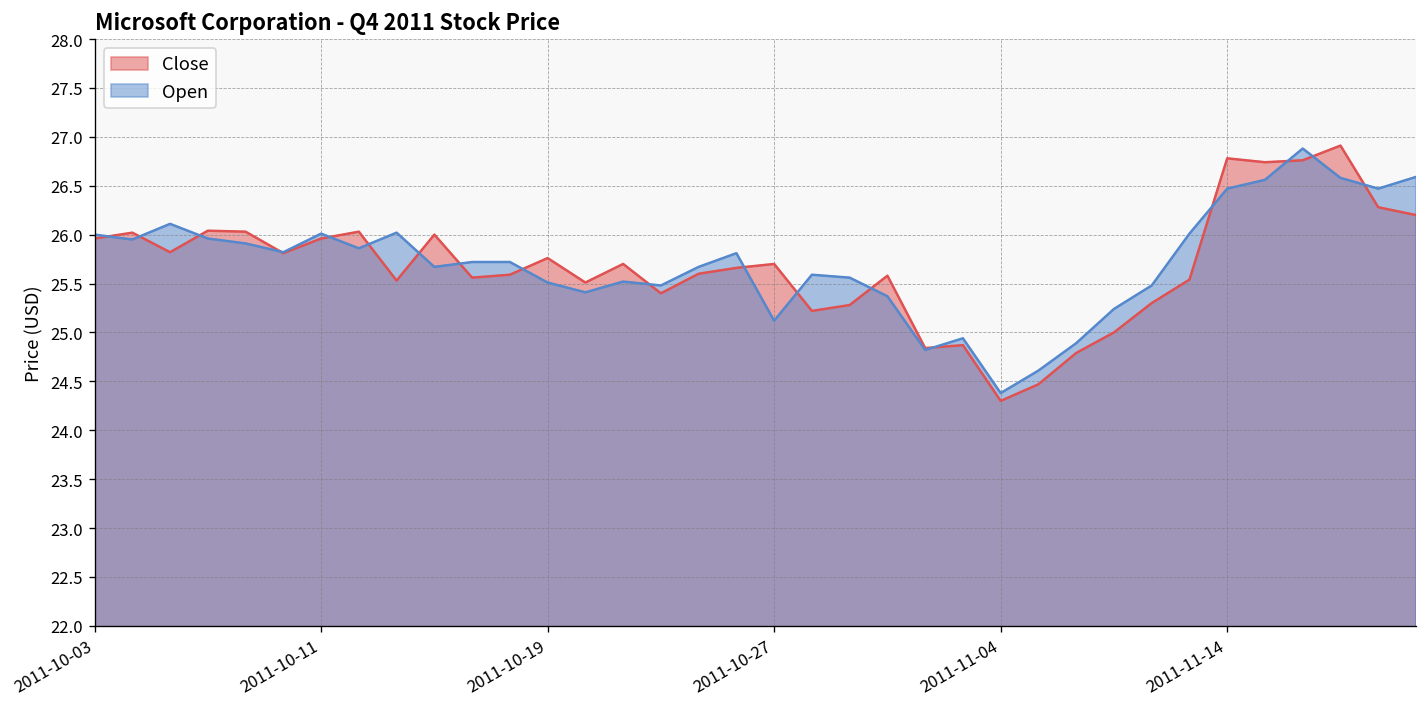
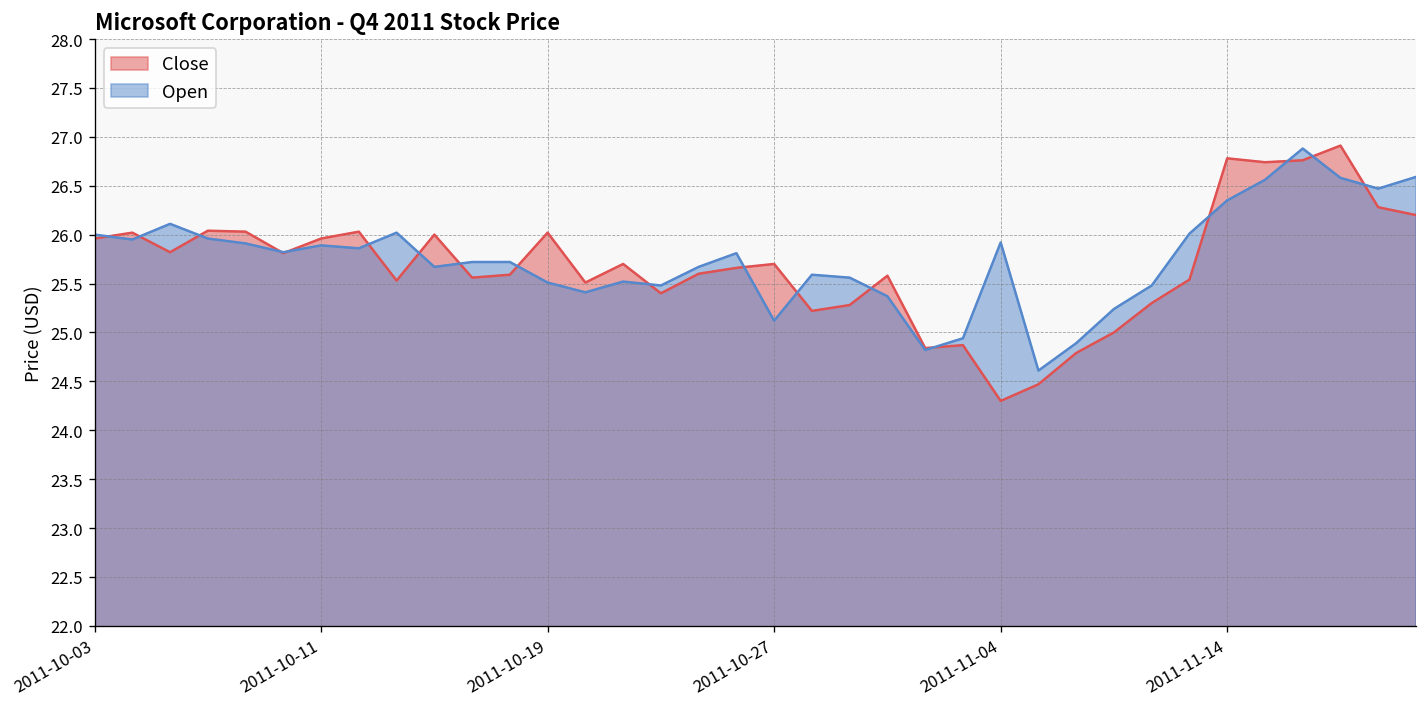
  {
    "Close": {
      "2011-10-03": 26.0,
      "2011-10-11": 26.0,
-     "2011-10-19": 25.8,
+     "2011-10-19": 26.0,
      "2011-10-27": 25.7,
      "2011-11-04": 24.3,
      "2011-11-14": 26.8
    },
    "Open": {
      "2011-10-03": 26.0,
-     "2011-10-11": 26.0,
+     "2011-10-11": 25.9,
      "2011-10-19": 25.5,
      "2011-10-27": 25.1,
-     "2011-11-04": 24.4,
-     "2011-11-14": 26.5
+     "2011-11-04": 25.9,
+     "2011-11-14": 26.4
    }
  }
